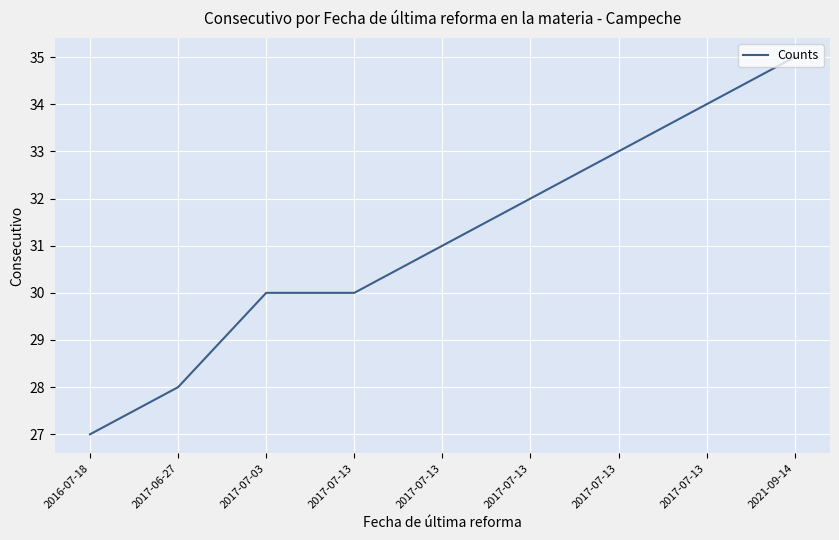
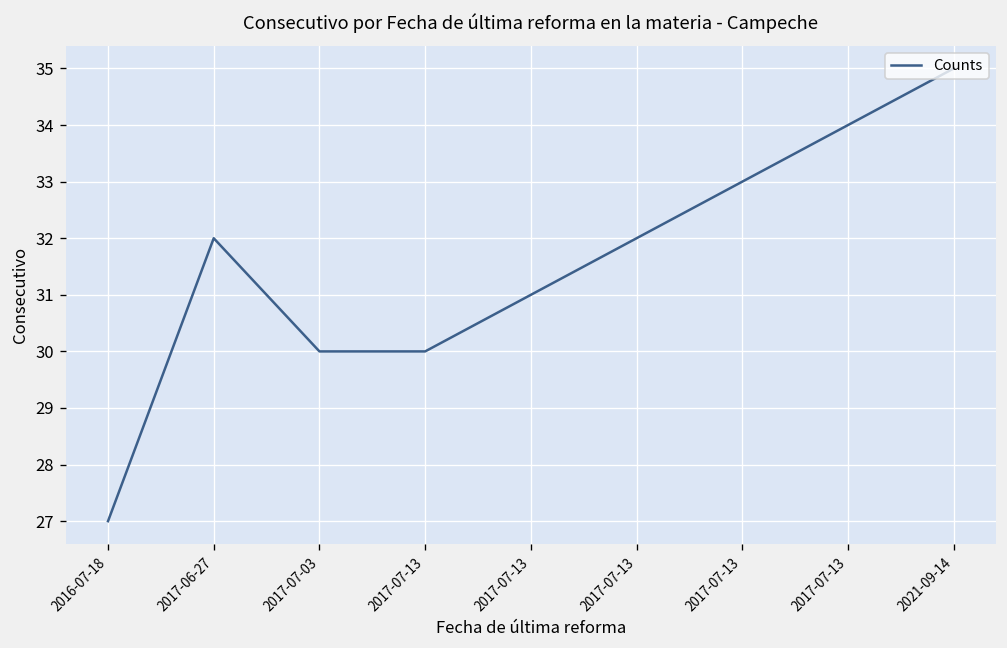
  {
    "2016-07-18": 27,
-   "2017-06-27": 28,
+   "2017-06-27": 32,
    "2017-07-03": 30
  }
